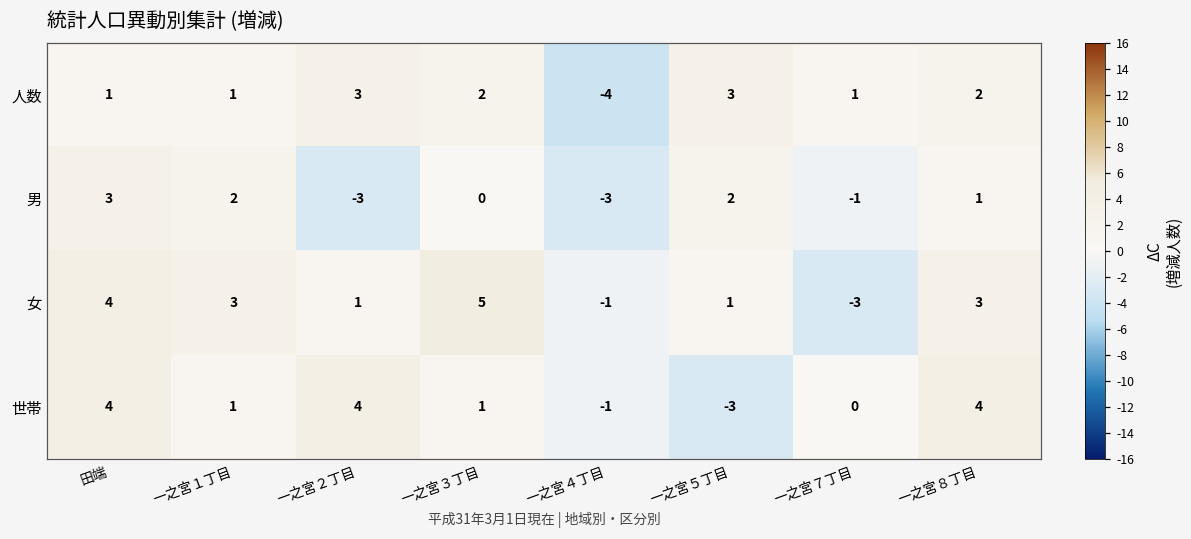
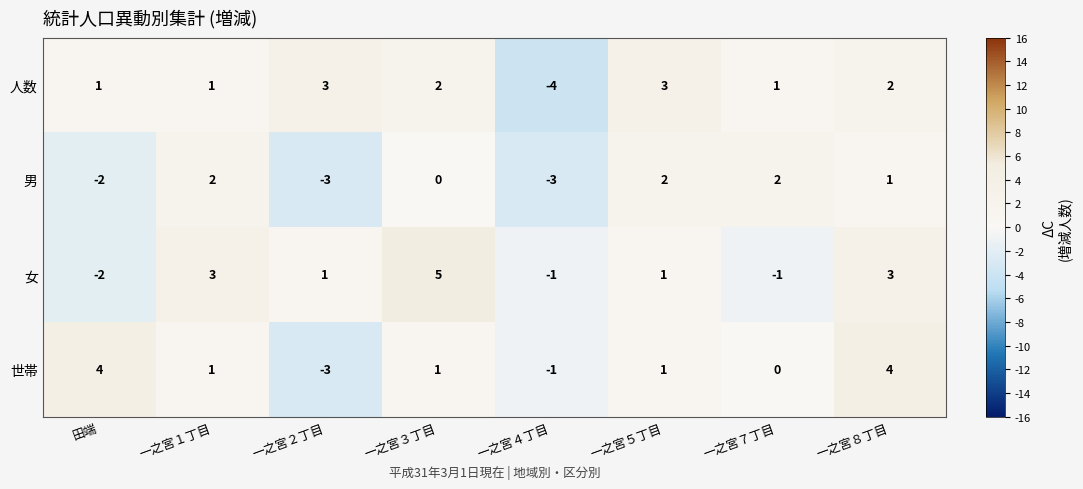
  {
    "人数": {
      "田端": 1,
      "一之宮１丁目": 1,
      "一之宮２丁目": 3,
      "一之宮３丁目": 2,
      "一之宮４丁目": -4,
      "一之宮５丁目": 3,
      "一之宮７丁目": 1,
      "一之宮８丁目": 2
    },
    "男": {
-     "田端": 3,
+     "田端": -2,
      "一之宮１丁目": 2,
      "一之宮２丁目": -3,
      "一之宮３丁目": 0,
      "一之宮４丁目": -3,
      "一之宮５丁目": 2,
-     "一之宮７丁目": -1,
+     "一之宮７丁目": 2,
      "一之宮８丁目": 1
    },
    "女": {
-     "田端": 4,
+     "田端": -2,
      "一之宮１丁目": 3,
      "一之宮２丁目": 1,
      "一之宮３丁目": 5,
      "一之宮４丁目": -1,
      "一之宮５丁目": 1,
-     "一之宮７丁目": -3,
+     "一之宮７丁目": -1,
      "一之宮８丁目": 3
    },
    "世帯": {
      "田端": 4,
      "一之宮１丁目": 1,
-     "一之宮２丁目": 4,
+     "一之宮２丁目": -3,
      "一之宮３丁目": 1,
      "一之宮４丁目": -1,
-     "一之宮５丁目": -3,
+     "一之宮５丁目": 1,
      "一之宮７丁目": 0,
      "一之宮８丁目": 4
    }
  }
